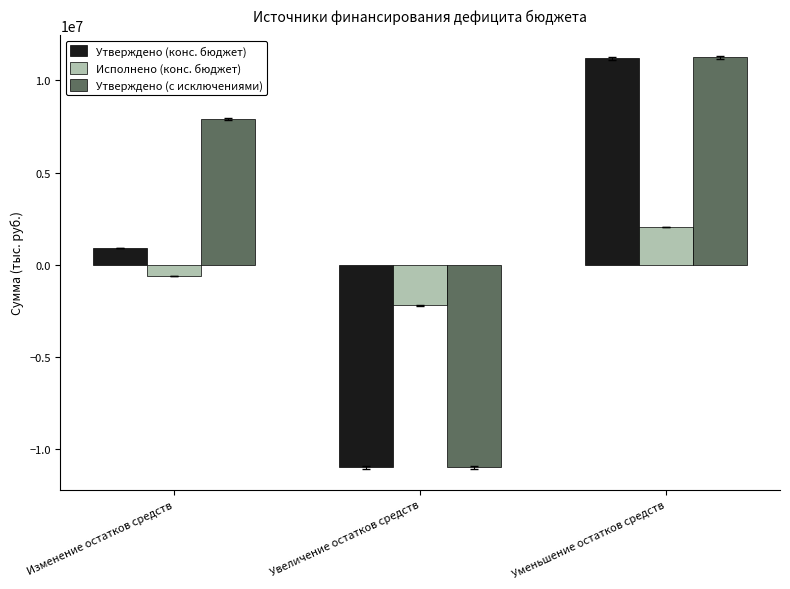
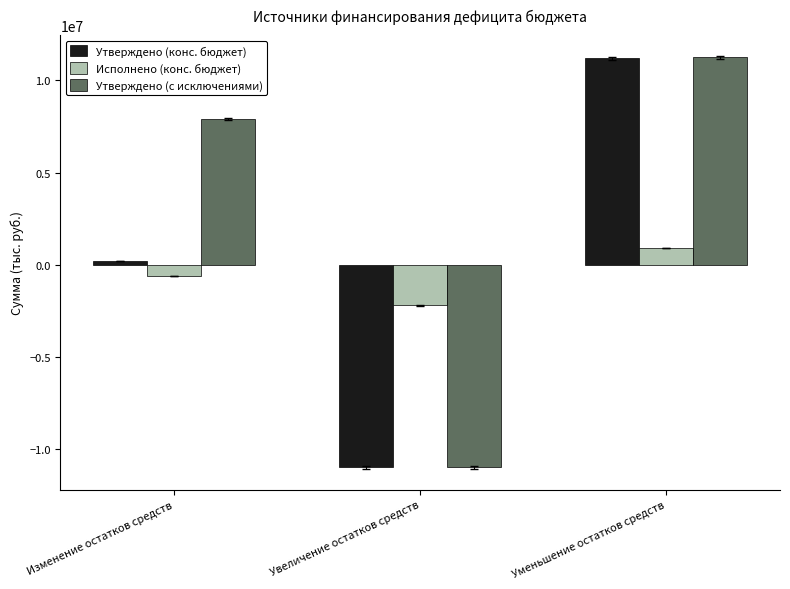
  {
    "Утверждено (конс. бюджет)": {
-     "Изменение остатков средств": 900000,
+     "Изменение остатков средств": 200000,
      "Увеличение остатков средств": -11000000,
      "Уменьшение остатков средств": 11200000
    },
    "Исполнено (конс. бюджет)": {
      "Изменение остатков средств": -600000,
      "Увеличение остатков средств": -2200000,
-     "Уменьшение остатков средств": 2000000
+     "Уменьшение остатков средств": 900000
    },
    "Утверждено (с исключениями)": {
      "Изменение остатков средств": 7900000,
      "Увеличение остатков средств": -11000000,
      "Уменьшение остатков средств": 11300000
    }
  }
